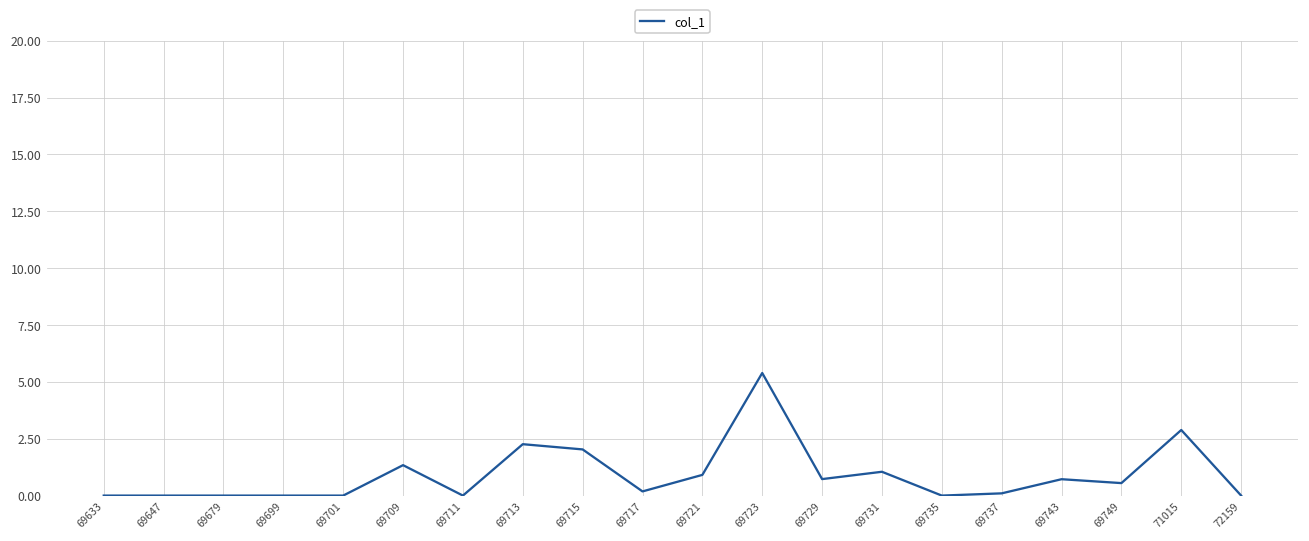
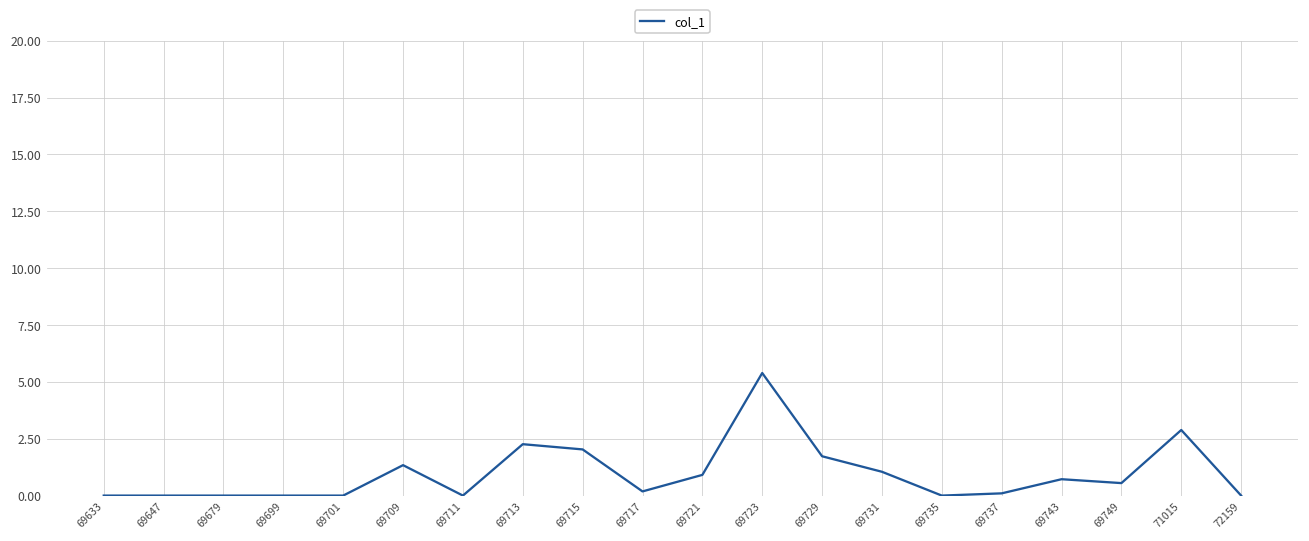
  {
    "69633": 0.0,
    "69647": 0.0,
    "69679": 0.0,
    "69699": 0.0,
    "69701": 0.0,
    "69709": 1.3,
    "69711": 0.0,
    "69713": 2.3,
    "69715": 2.0,
    "69717": 0.2,
    "69721": 0.9,
    "69723": 5.4,
-   "69729": 0.7,
+   "69729": 1.7,
    "69731": 1.0,
    "69735": 0.0,
    "69737": 0.1,
    "69743": 0.7,
    "69749": 0.5,
    "71015": 2.9,
    "72159": 0.0
  }
